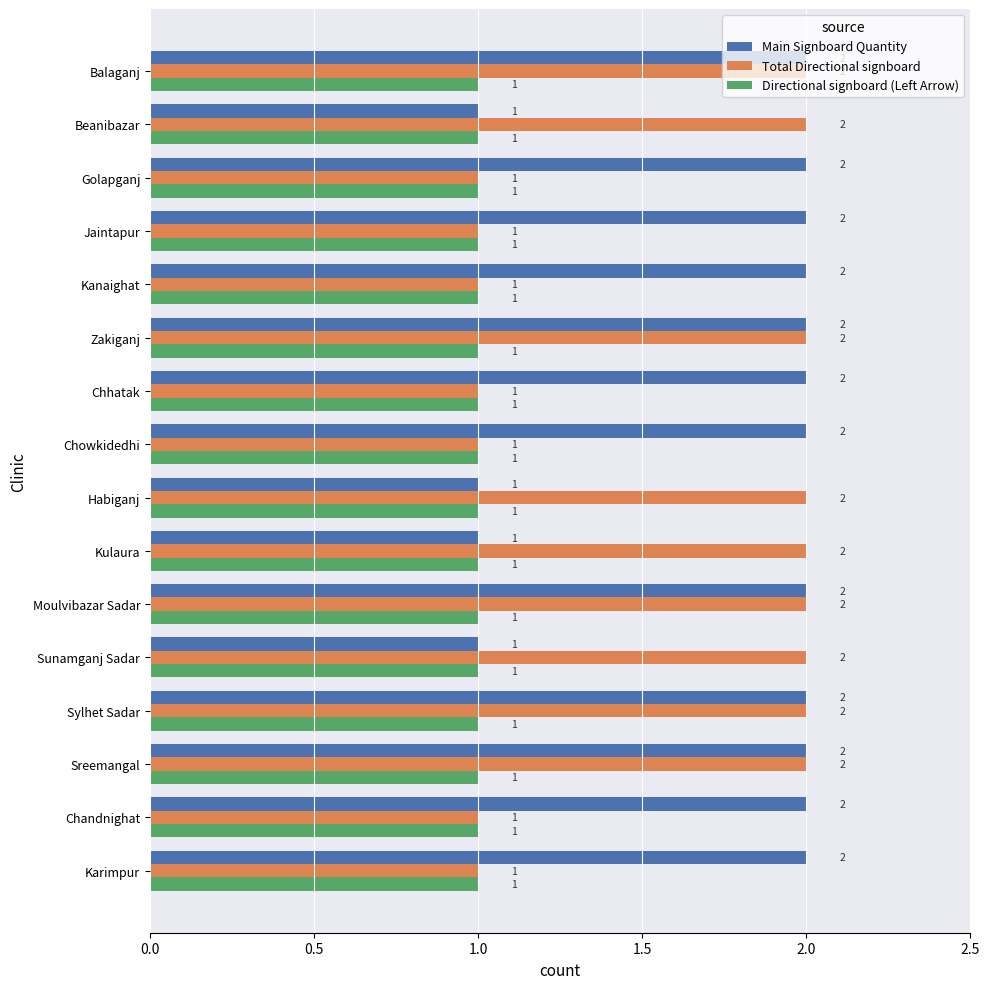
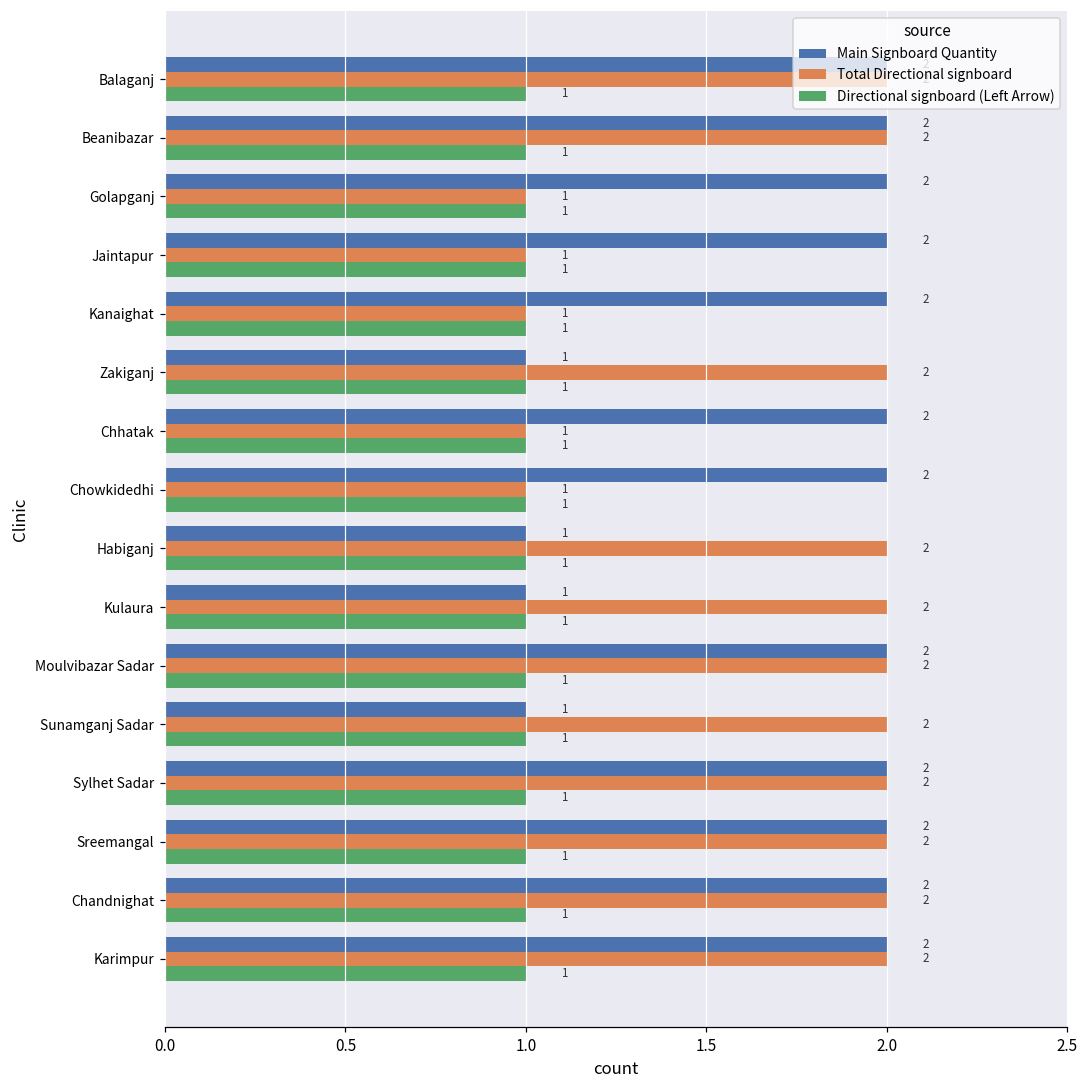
  {
    "Main Signboard Quantity": {
-     "Beanibazar": 1,
-     "Zakiganj": 2
+     "Beanibazar": 2,
+     "Zakiganj": 1
    },
    "Total Directional signboard": {
-     "Chandnighat": 1,
-     "Karimpur": 1
+     "Chandnighat": 2,
+     "Karimpur": 2
    }
  }
